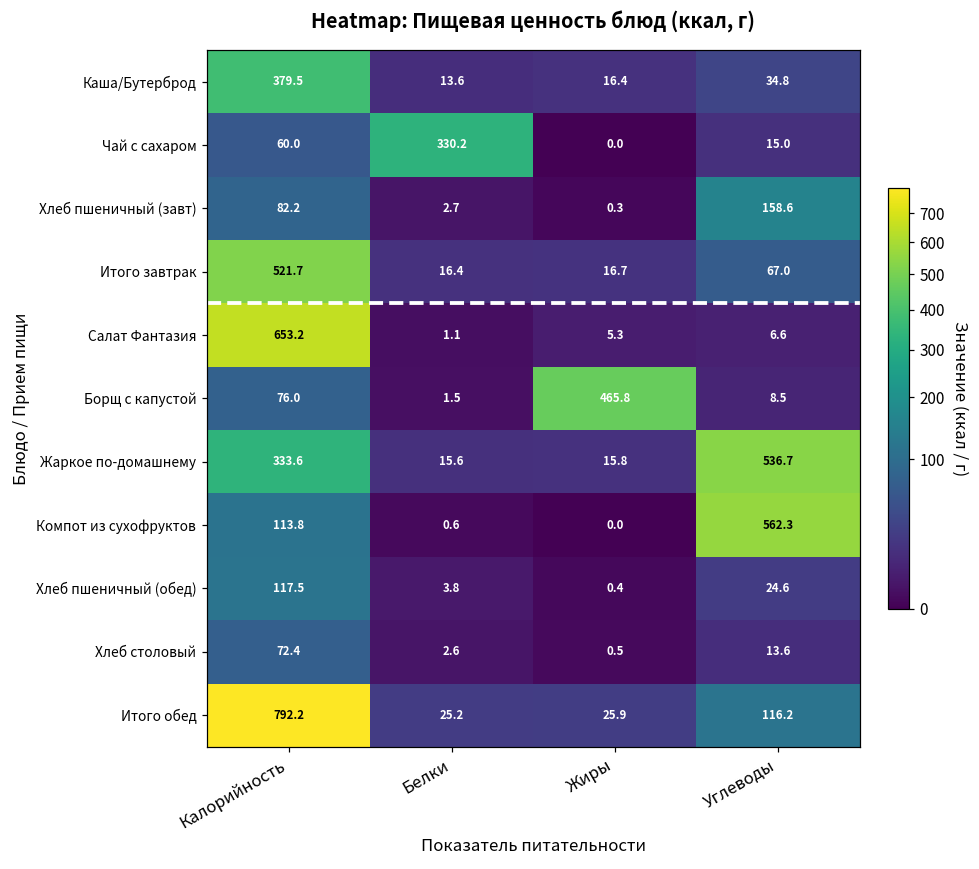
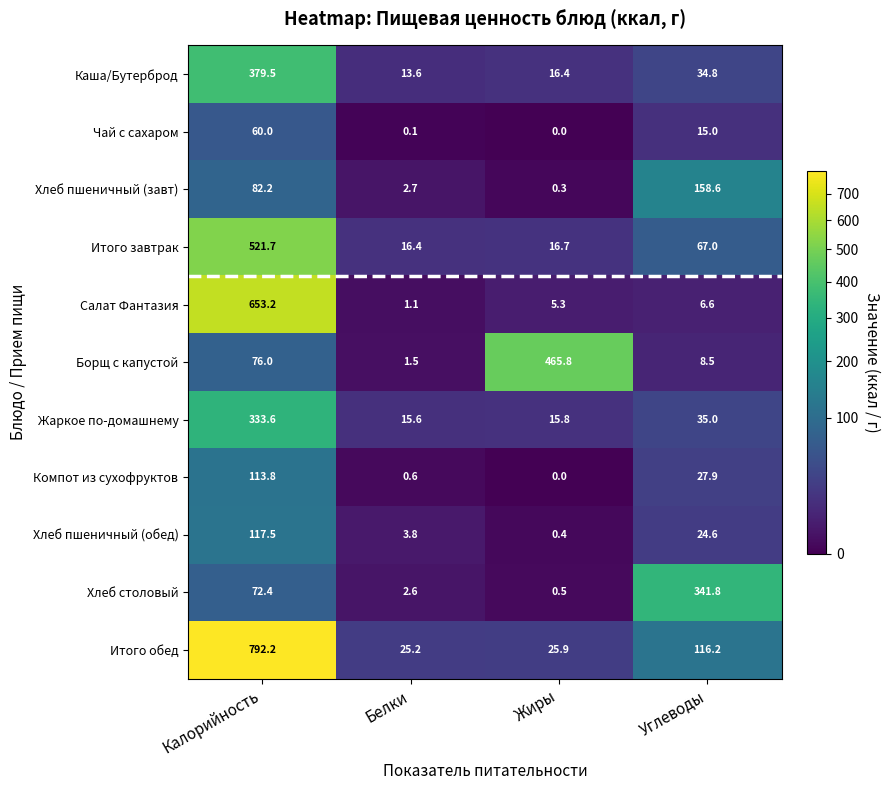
  {
    "Каша/Бутерброд": {
      "Калорийность": 379.5,
      "Белки": 13.6,
      "Жиры": 16.4,
      "Углеводы": 34.8
    },
    "Чай с сахаром": {
      "Калорийность": 60.0,
-     "Белки": 330.2,
+     "Белки": 0.1,
      "Жиры": 0.0,
      "Углеводы": 15.0
    },
    "Хлеб пшеничный (завт)": {
      "Калорийность": 82.2,
      "Белки": 2.7,
      "Жиры": 0.3,
      "Углеводы": 158.6
    },
    "Итого завтрак": {
      "Калорийность": 521.7,
      "Белки": 16.4,
      "Жиры": 16.7,
      "Углеводы": 67.0
    },
    "Салат Фантазия": {
      "Калорийность": 653.2,
      "Белки": 1.1,
      "Жиры": 5.3,
      "Углеводы": 6.6
    },
    "Борщ с капустой": {
      "Калорийность": 76.0,
      "Белки": 1.5,
      "Жиры": 465.8,
      "Углеводы": 8.5
    },
    "Жаркое по-домашнему": {
      "Калорийность": 333.6,
      "Белки": 15.6,
      "Жиры": 15.8,
-     "Углеводы": 536.7
+     "Углеводы": 35.0
    },
    "Компот из сухофруктов": {
      "Калорийность": 113.8,
      "Белки": 0.6,
      "Жиры": 0.0,
-     "Углеводы": 562.3
+     "Углеводы": 27.9
    },
    "Хлеб пшеничный (обед)": {
      "Калорийность": 117.5,
      "Белки": 3.8,
      "Жиры": 0.4,
      "Углеводы": 24.6
    },
    "Хлеб столовый": {
      "Калорийность": 72.4,
      "Белки": 2.6,
      "Жиры": 0.5,
-     "Углеводы": 13.6
+     "Углеводы": 341.8
    },
    "Итого обед": {
      "Калорийность": 792.2,
      "Белки": 25.2,
      "Жиры": 25.9,
      "Углеводы": 116.2
    }
  }
